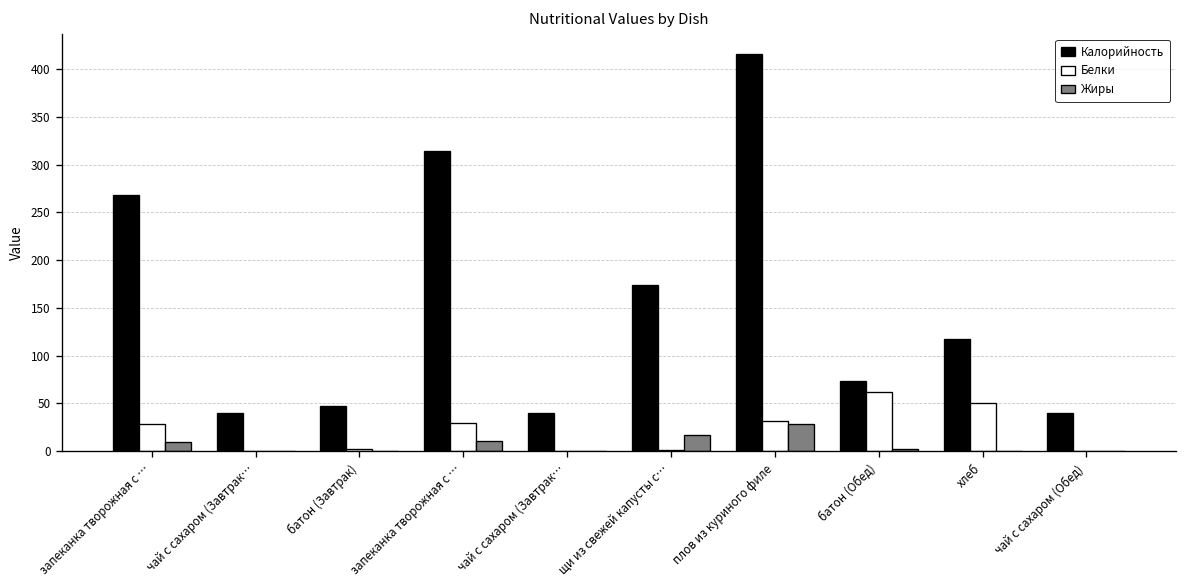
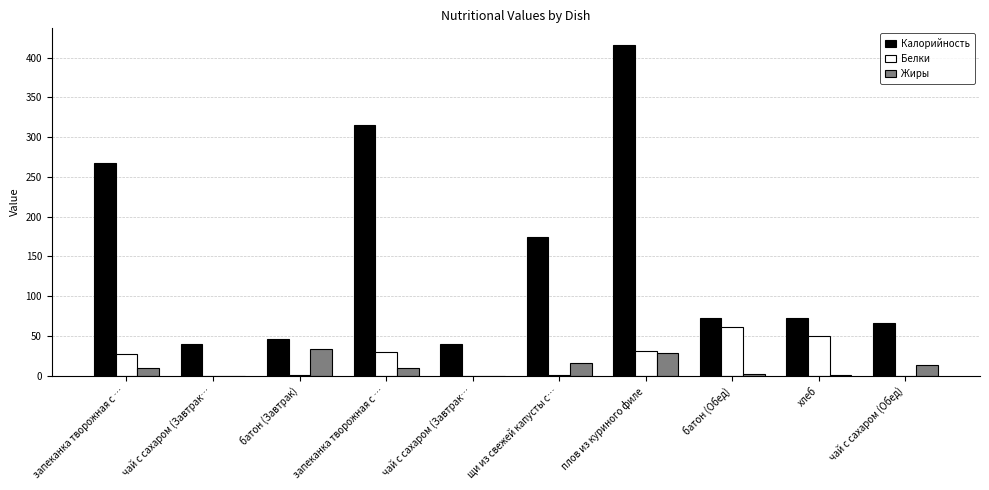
  {
    "Калорийность": {
      "батон (Завтрак)": 50,
      "щи из свежей капусты с…": 170,
      "плов из куриного филе": 420,
      "батон (Обед)": 70,
-     "хлеб": 120,
-     "чай с сахаром (Обед)": 40
+     "хлеб": 70,
+     "чай с сахаром (Обед)": 70
    },
    "Белки": {
      "плов из куриного филе": 30,
      "батон (Обед)": 60,
      "хлеб": 50
    },
    "Жиры": {
-     "батон (Завтрак)": 0,
+     "батон (Завтрак)": 30,
      "щи из свежей капусты с…": 20,
      "плов из куриного филе": 30,
-     "чай с сахаром (Обед)": 0
+     "чай с сахаром (Обед)": 10
    }
  }
